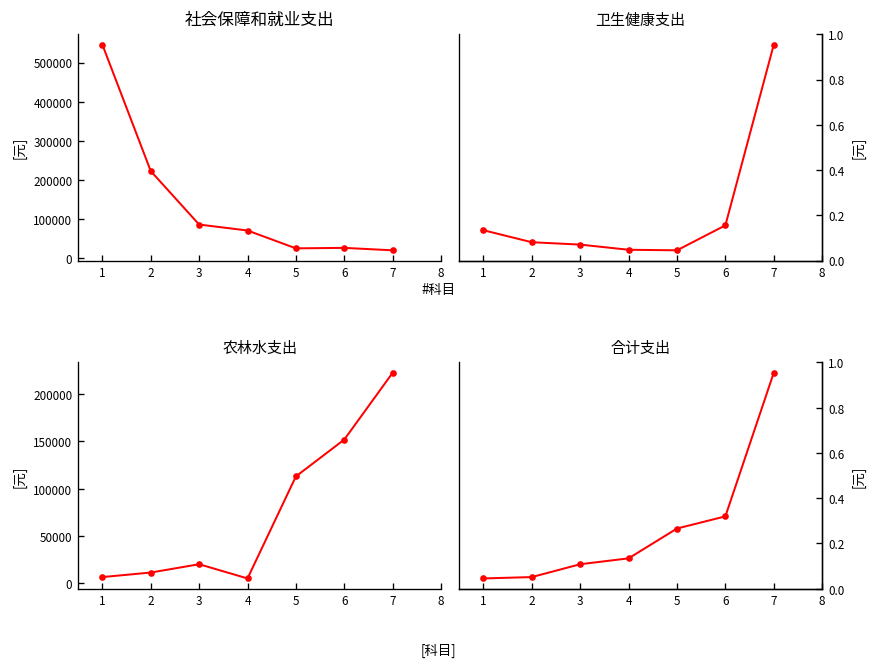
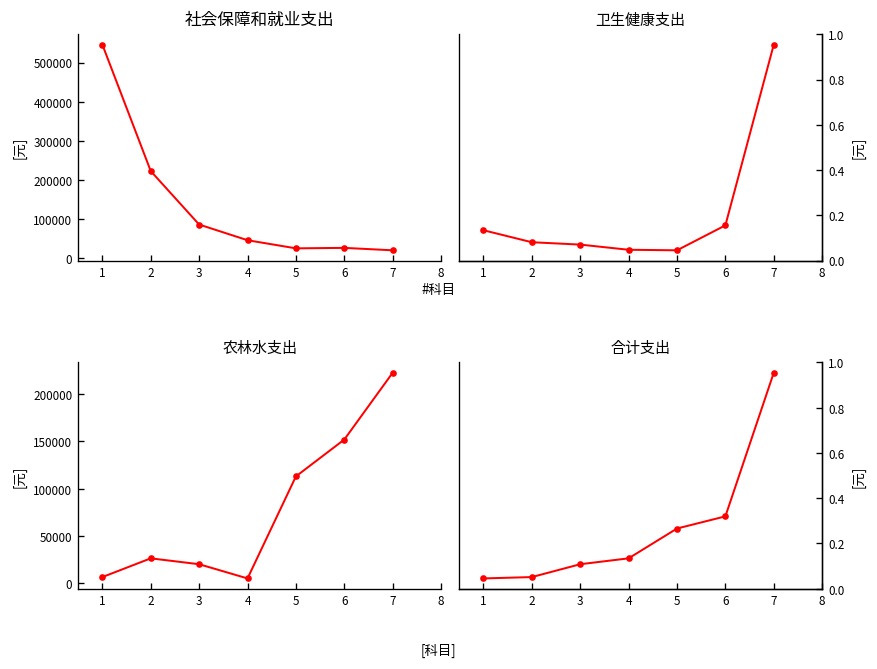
  {
    "社会保障和就业支出": {
      "1": 550000,
      "2": 220000,
      "3": 90000,
-     "4": 70000,
+     "4": 50000,
      "5": 30000,
      "6": 30000,
      "7": 20000
    },
    "农林水支出": {
      "1": 10000,
-     "2": 10000,
+     "2": 30000,
      "3": 20000,
      "4": 10000,
      "5": 110000,
      "6": 150000,
      "7": 220000
    }
  }
